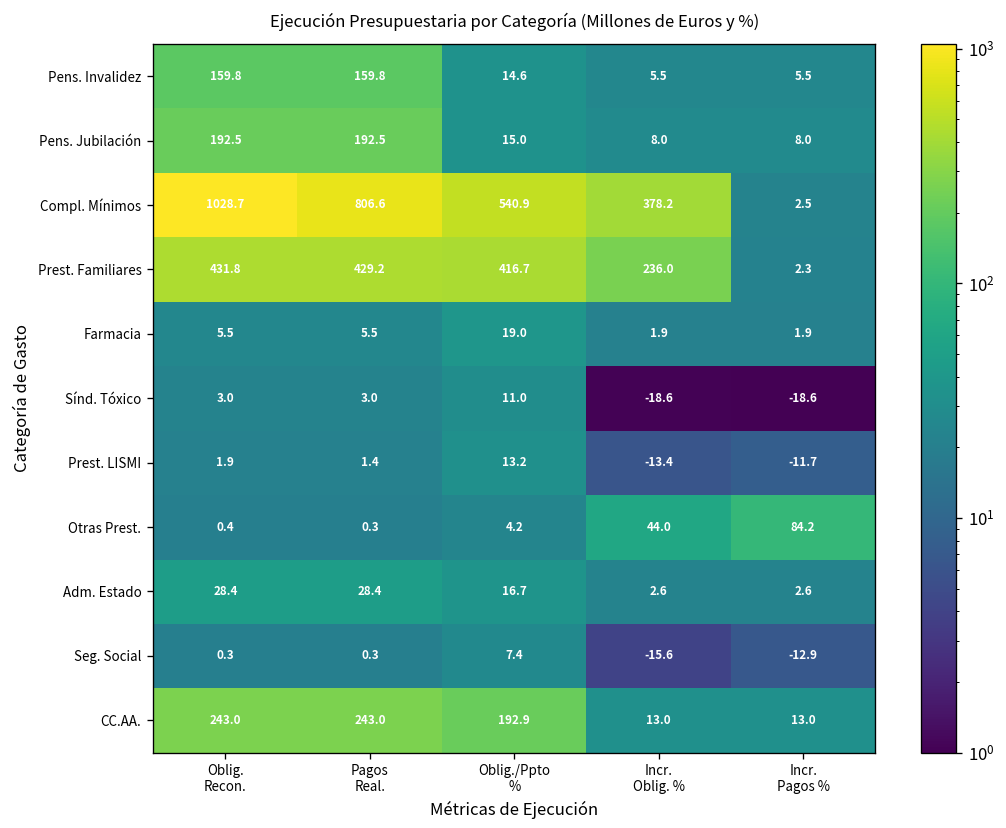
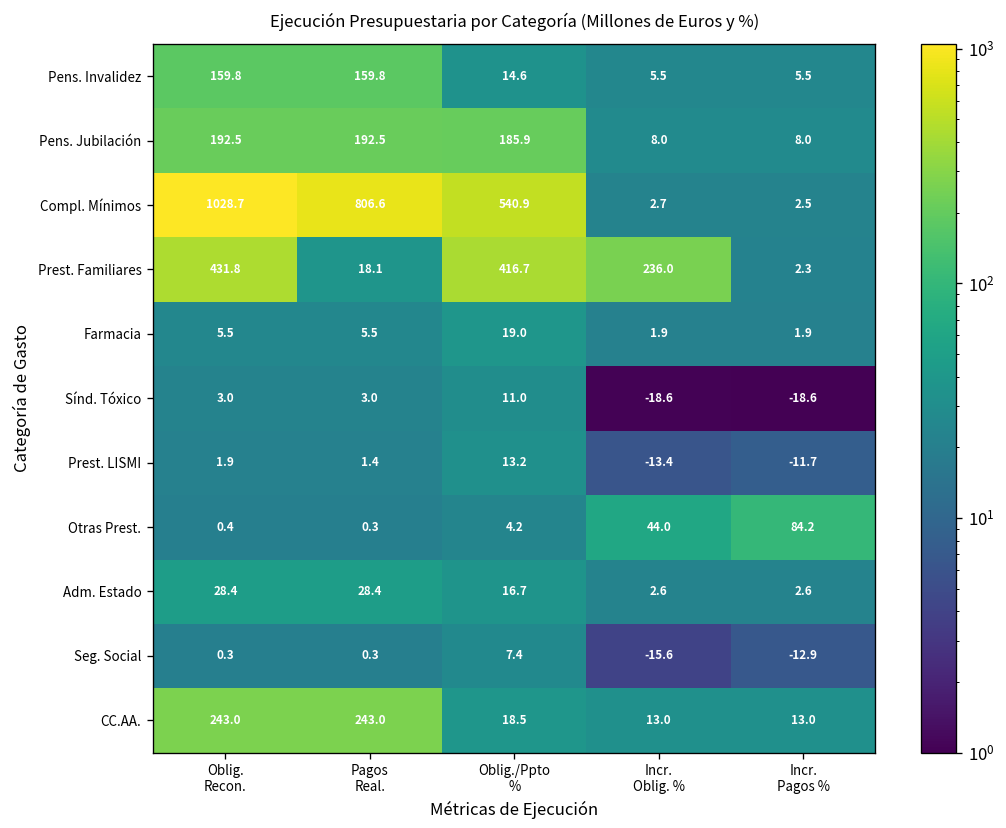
  {
    "Pens. Invalidez": {
      "Oblig. Recon.": 159.8,
      "Pagos Real.": 159.8,
      "Oblig./Ppto %": 14.6,
      "Incr. Oblig. %": 5.5,
      "Incr. Pagos %": 5.5
    },
    "Pens. Jubilación": {
      "Oblig. Recon.": 192.5,
      "Pagos Real.": 192.5,
-     "Oblig./Ppto %": 15.0,
+     "Oblig./Ppto %": 185.9,
      "Incr. Oblig. %": 8.0,
      "Incr. Pagos %": 8.0
    },
    "Compl. Mínimos": {
      "Oblig. Recon.": 1028.7,
      "Pagos Real.": 806.6,
      "Oblig./Ppto %": 540.9,
-     "Incr. Oblig. %": 378.2,
+     "Incr. Oblig. %": 2.7,
      "Incr. Pagos %": 2.5
    },
    "Prest. Familiares": {
      "Oblig. Recon.": 431.8,
-     "Pagos Real.": 429.2,
+     "Pagos Real.": 18.1,
      "Oblig./Ppto %": 416.7,
      "Incr. Oblig. %": 236.0,
      "Incr. Pagos %": 2.3
    },
    "Farmacia": {
      "Oblig. Recon.": 5.5,
      "Pagos Real.": 5.5,
      "Oblig./Ppto %": 19.0,
      "Incr. Oblig. %": 1.9,
      "Incr. Pagos %": 1.9
    },
    "Sínd. Tóxico": {
      "Oblig. Recon.": 3.0,
      "Pagos Real.": 3.0,
      "Oblig./Ppto %": 11.0,
      "Incr. Oblig. %": -18.6,
      "Incr. Pagos %": -18.6
    },
    "Prest. LISMI": {
      "Oblig. Recon.": 1.9,
      "Pagos Real.": 1.4,
      "Oblig./Ppto %": 13.2,
      "Incr. Oblig. %": -13.4,
      "Incr. Pagos %": -11.7
    },
    "Otras Prest.": {
      "Oblig. Recon.": 0.4,
      "Pagos Real.": 0.3,
      "Oblig./Ppto %": 4.2,
      "Incr. Oblig. %": 44.0,
      "Incr. Pagos %": 84.2
    },
    "Adm. Estado": {
      "Oblig. Recon.": 28.4,
      "Pagos Real.": 28.4,
      "Oblig./Ppto %": 16.7,
      "Incr. Oblig. %": 2.6,
      "Incr. Pagos %": 2.6
    },
    "Seg. Social": {
      "Oblig. Recon.": 0.3,
      "Pagos Real.": 0.3,
      "Oblig./Ppto %": 7.4,
      "Incr. Oblig. %": -15.6,
      "Incr. Pagos %": -12.9
    },
    "CC.AA.": {
      "Oblig. Recon.": 243.0,
      "Pagos Real.": 243.0,
-     "Oblig./Ppto %": 192.9,
+     "Oblig./Ppto %": 18.5,
      "Incr. Oblig. %": 13.0,
      "Incr. Pagos %": 13.0
    }
  }
